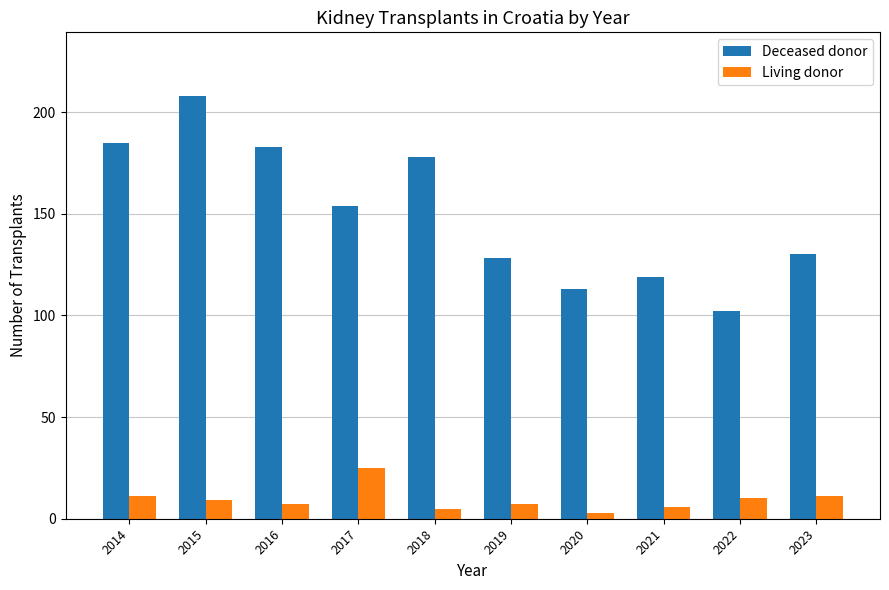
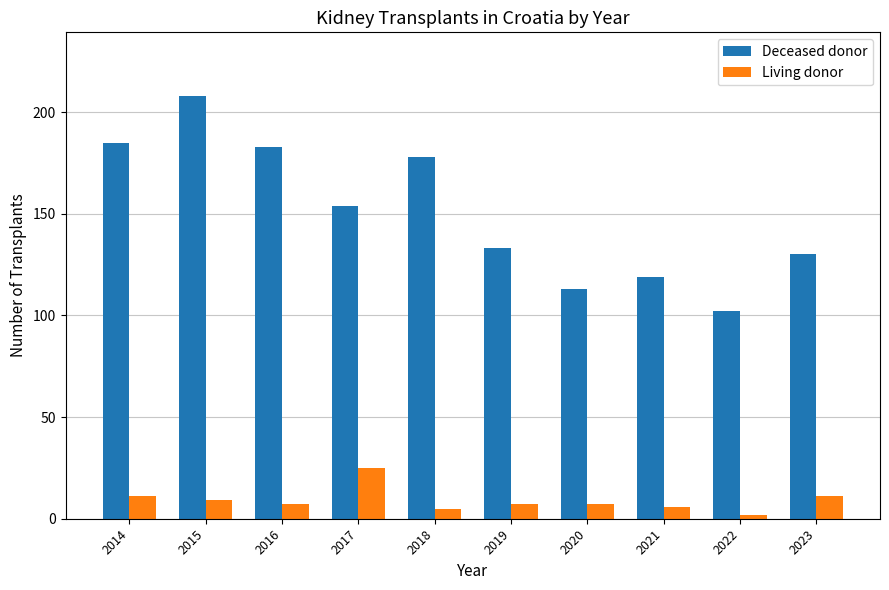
  {
    "Deceased donor": {
      "2014": 185,
      "2015": 208,
      "2016": 183,
      "2017": 154,
      "2018": 178,
-     "2019": 128,
+     "2019": 133,
      "2020": 113,
      "2021": 119,
      "2022": 102,
      "2023": 130
    },
    "Living donor": {
      "2014": 11,
      "2015": 9,
      "2016": 7,
      "2017": 25,
      "2018": 5,
      "2019": 7,
-     "2020": 3,
+     "2020": 7,
      "2021": 6,
-     "2022": 10,
+     "2022": 2,
      "2023": 11
    }
  }
